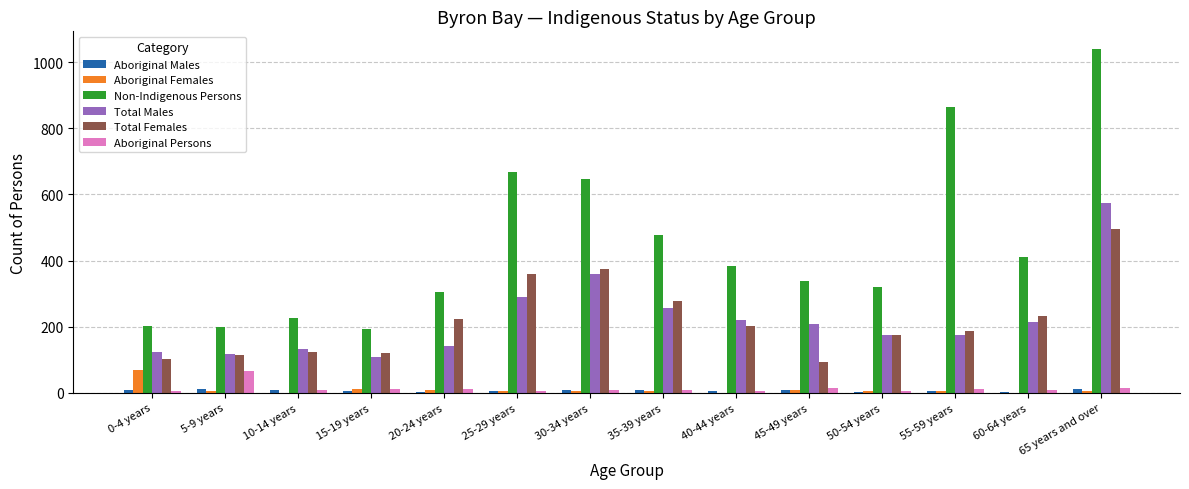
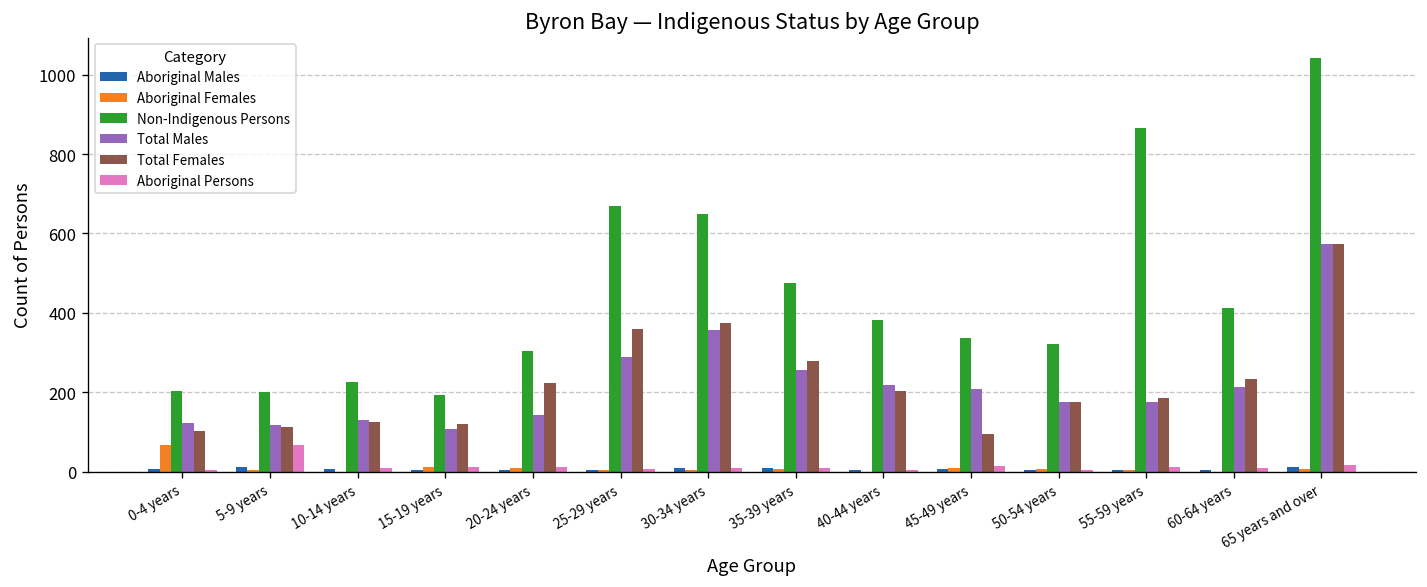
  {
    "Aboriginal Males": {
      "5-9 years": 10,
      "30-34 years": 10,
      "35-39 years": 10,
      "65 years and over": 10
    },
    "Aboriginal Females": {
      "0-4 years": 70,
      "10-14 years": 0,
      "15-19 years": 10,
      "20-24 years": 10,
      "40-44 years": 0,
      "45-49 years": 10,
      "60-64 years": 0
    },
    "Non-Indigenous Persons": {
      "0-4 years": 200,
      "5-9 years": 200,
      "10-14 years": 230,
      "15-19 years": 190,
      "20-24 years": 310,
      "25-29 years": 670,
      "30-34 years": 650,
      "35-39 years": 480,
      "40-44 years": 380,
      "45-49 years": 340,
      "50-54 years": 320,
      "55-59 years": 870,
      "60-64 years": 410,
      "65 years and over": 1040
    },
    "Total Males": {
      "0-4 years": 120,
      "5-9 years": 120,
      "10-14 years": 130,
      "15-19 years": 110,
      "20-24 years": 140,
      "25-29 years": 290,
      "30-34 years": 360,
      "35-39 years": 260,
      "40-44 years": 220,
      "45-49 years": 210,
      "50-54 years": 180,
      "55-59 years": 180,
      "60-64 years": 210,
      "65 years and over": 570
    },
    "Total Females": {
      "0-4 years": 100,
      "5-9 years": 110,
      "10-14 years": 120,
      "15-19 years": 120,
      "20-24 years": 220,
      "25-29 years": 360,
      "30-34 years": 380,
      "35-39 years": 280,
      "40-44 years": 200,
      "45-49 years": 90,
      "50-54 years": 180,
      "55-59 years": 190,
      "60-64 years": 230,
-     "65 years and over": 500
+     "65 years and over": 570
    },
    "Aboriginal Persons": {
      "5-9 years": 70,
      "10-14 years": 10,
      "15-19 years": 10,
      "20-24 years": 10,
      "30-34 years": 10,
      "35-39 years": 10,
      "45-49 years": 20,
      "55-59 years": 10,
      "60-64 years": 10,
      "65 years and over": 20
    }
  }
